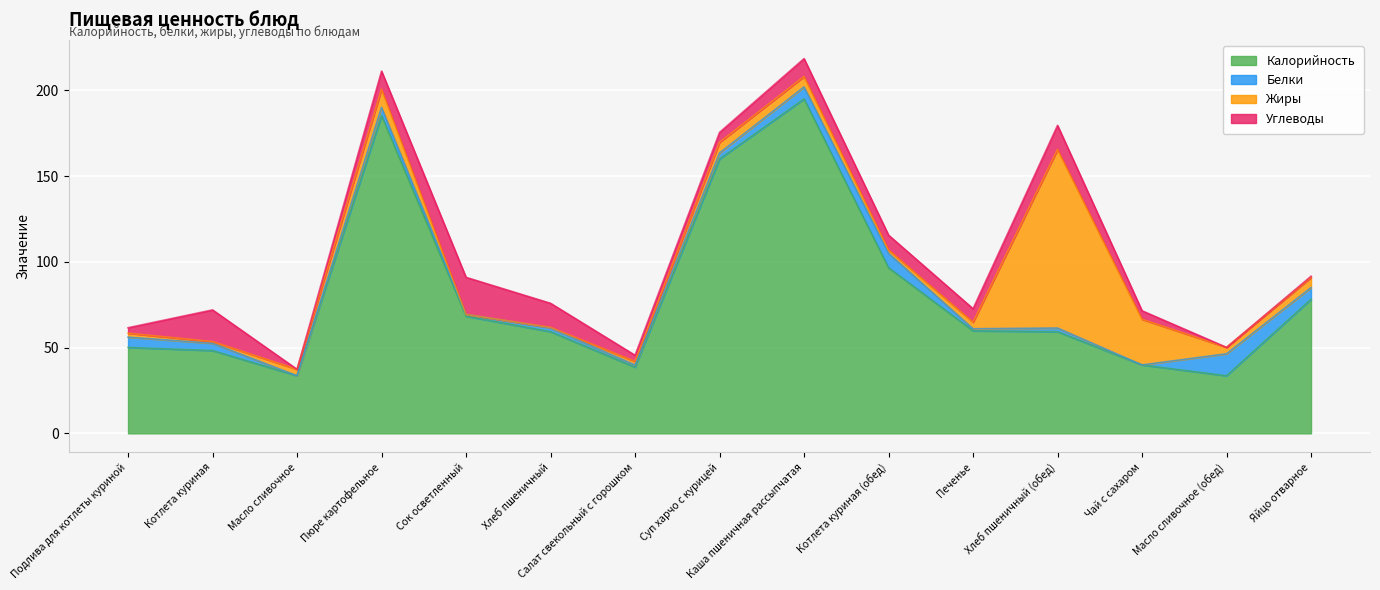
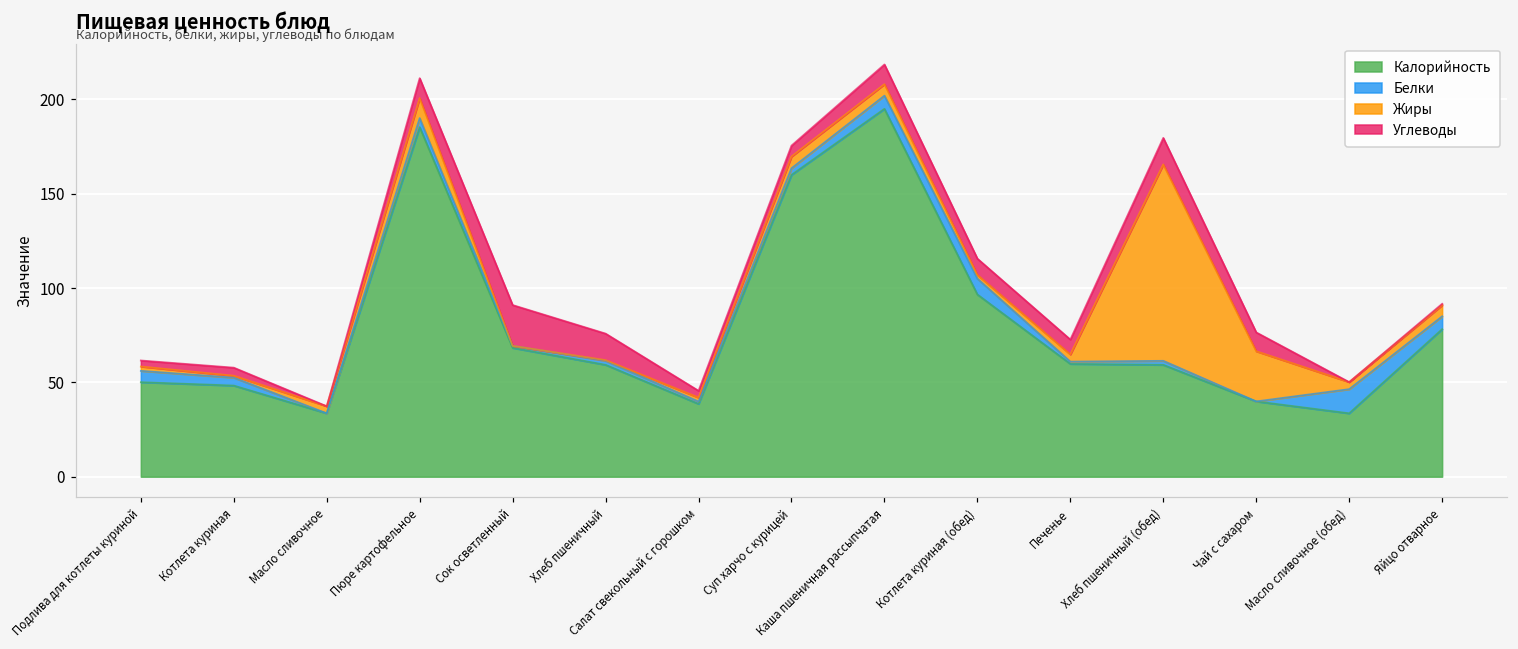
  {
    "Белки": {
      "Подлива для котлеты куриной": 6,
      "Пюре картофельное": 5,
      "Суп харчо с курицей": 4,
      "Каша пшеничная рассыпчатая": 7,
      "Котлета куриная (обед)": 8,
      "Хлеб пшеничный (обед)": 2,
      "Масло сливочное (обед)": 13,
      "Яйцо отварное": 7
    },
    "Жиры": {
      "Подлива для котлеты куриной": 2,
      "Пюре картофельное": 11,
      "Салат свекольный с горошком": 2,
      "Суп харчо с курицей": 6,
      "Каша пшеничная рассыпчатая": 6,
      "Котлета куриная (обед)": 2,
      "Печенье": 4,
      "Хлеб пшеничный (обед)": 104,
      "Чай с сахаром": 27
    },
    "Углеводы": {
      "Подлива для котлеты куриной": 3,
-     "Котлета куриная": 19,
+     "Котлета куриная": 4,
      "Пюре картофельное": 11,
      "Сок осветленный": 22,
      "Хлеб пшеничный": 14,
      "Салат свекольный с горошком": 4,
      "Суп харчо с курицей": 6,
      "Каша пшеничная рассыпчатая": 10,
      "Котлета куриная (обед)": 9,
      "Печенье": 8,
      "Хлеб пшеничный (обед)": 14,
-     "Чай с сахаром": 5
+     "Чай с сахаром": 10
    }
  }
